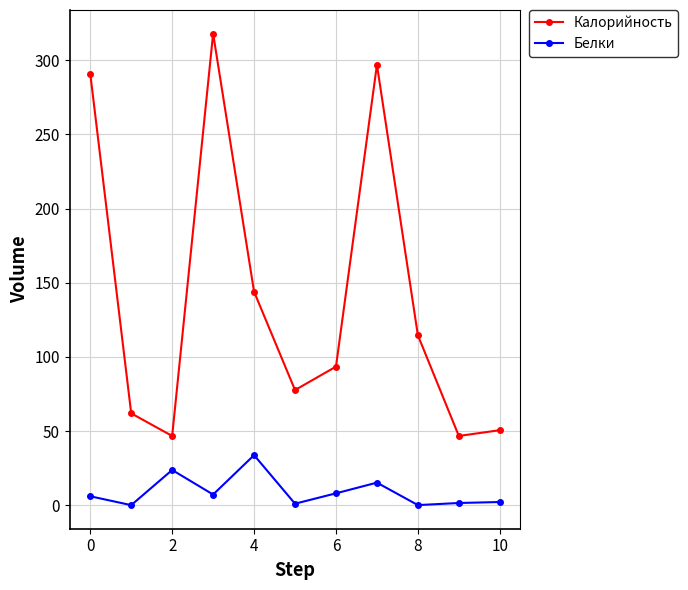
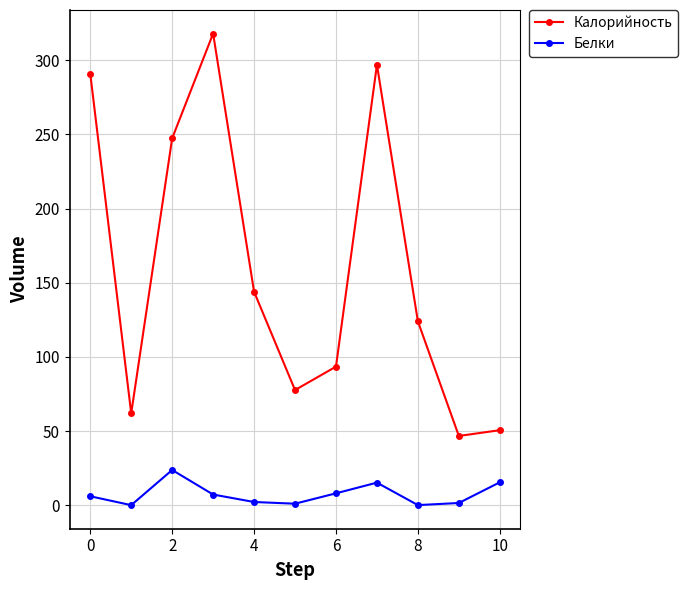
  {
    "Калорийность": {
      "0": 291,
-     "2": 47,
+     "2": 247,
      "4": 144,
      "6": 94,
-     "8": 115,
+     "8": 124,
      "10": 51
    },
    "Белки": {
      "0": 6,
      "2": 24,
-     "4": 34,
+     "4": 2,
      "6": 8,
      "8": 0,
-     "10": 2
+     "10": 16
    }
  }
